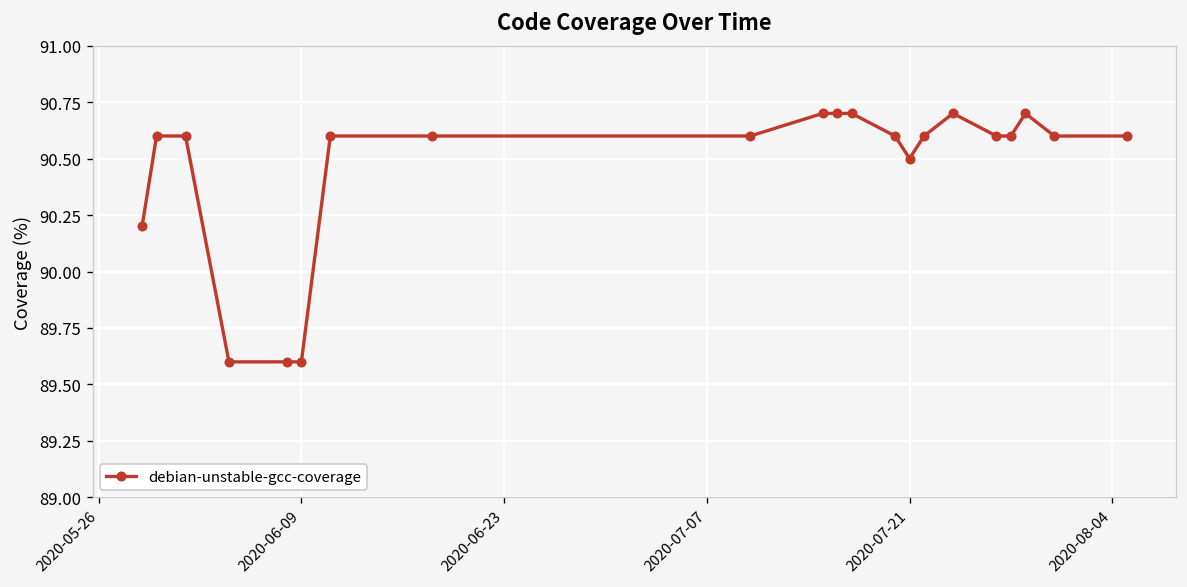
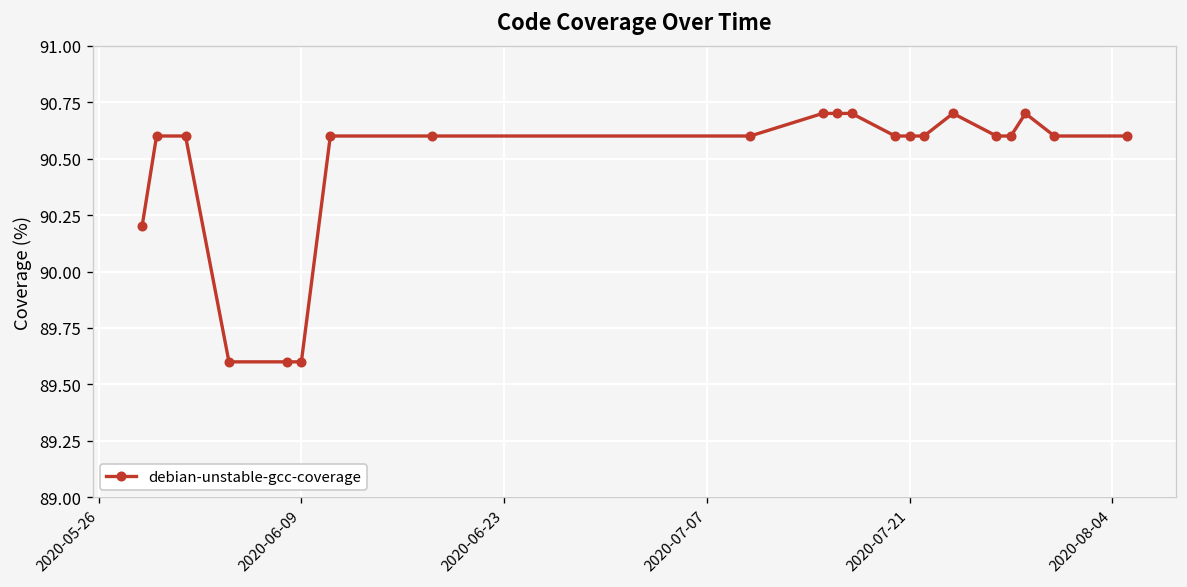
  {
    "2020-06-09": 89.6,
-   "2020-07-21": 90.5
+   "2020-07-21": 90.6
  }
